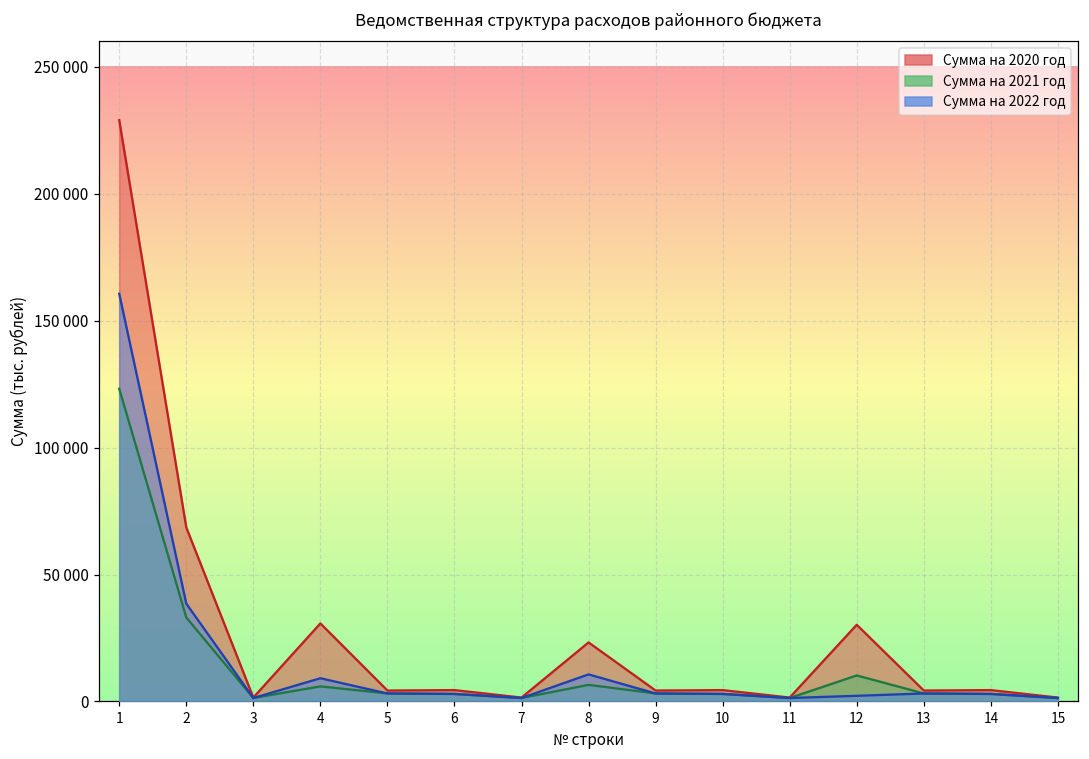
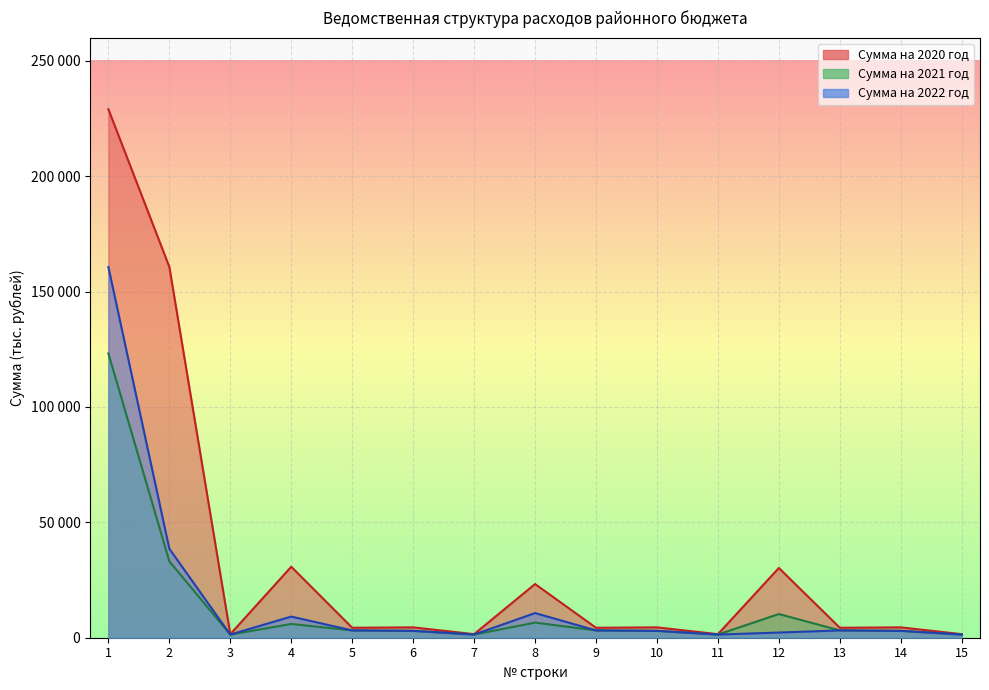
  {
    "Сумма на 2020 год": {
      "1": 229000,
-     "2": 69000,
+     "2": 161000,
      "4": 31000,
      "5": 4000,
      "6": 4000,
      "8": 23000,
      "9": 4000,
      "10": 4000,
      "12": 30000,
      "13": 4000,
      "14": 4000
    },
    "Сумма на 2021 год": {
      "1": 123000,
      "2": 33000,
      "4": 6000,
      "8": 7000,
      "12": 10000
    },
    "Сумма на 2022 год": {
      "1": 161000,
      "2": 39000,
      "4": 9000,
      "8": 11000,
      "12": 2000
    }
  }
